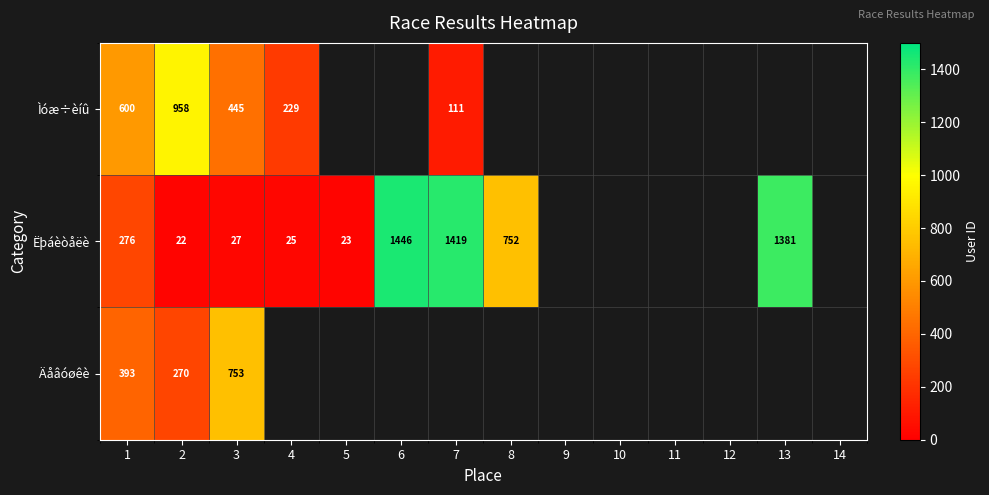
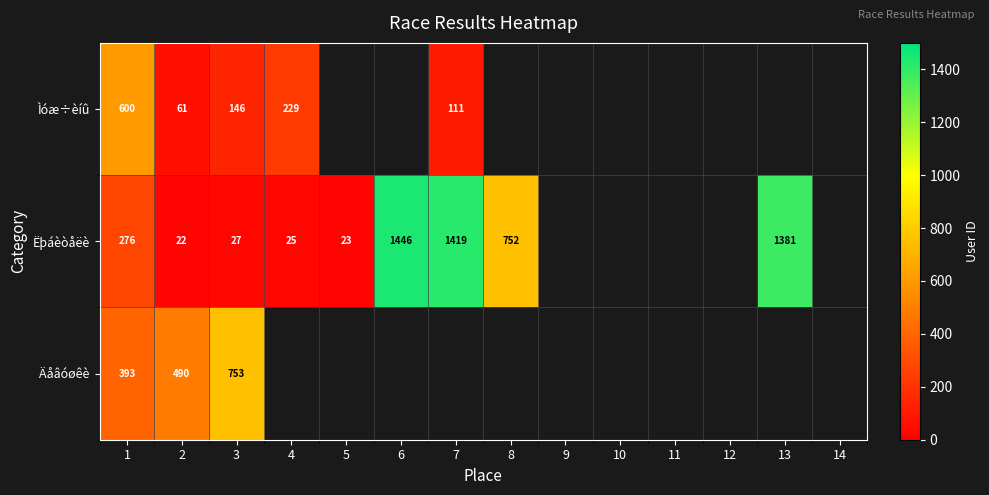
  {
    "Ìóæ÷èíû": {
      "1": 600,
-     "2": 958,
-     "3": 445,
+     "2": 61,
+     "3": 146,
      "4": 229,
      "7": 111
    },
    "Ëþáèòåëè": {
      "1": 276,
      "2": 22,
      "3": 27,
      "4": 25,
      "5": 23,
      "6": 1446,
      "7": 1419,
      "8": 752,
      "13": 1381
    },
    "Äåâóøêè": {
      "1": 393,
-     "2": 270,
+     "2": 490,
      "3": 753
    }
  }
